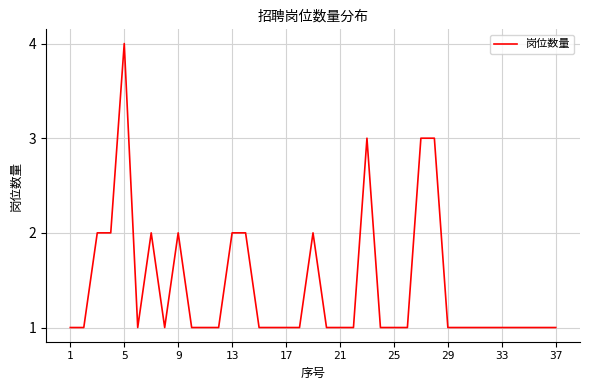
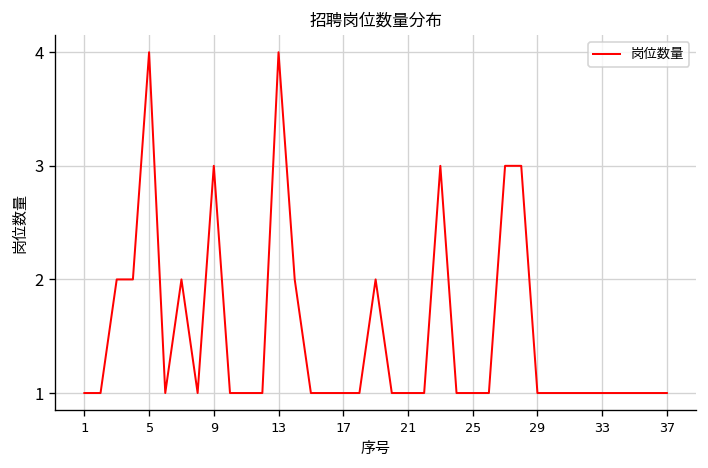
  {
    "1": 1,
    "5": 4,
-   "9": 2,
-   "13": 2,
+   "9": 3,
+   "13": 4,
    "17": 1,
    "21": 1,
    "25": 1,
    "29": 1,
    "33": 1,
    "37": 1
  }
